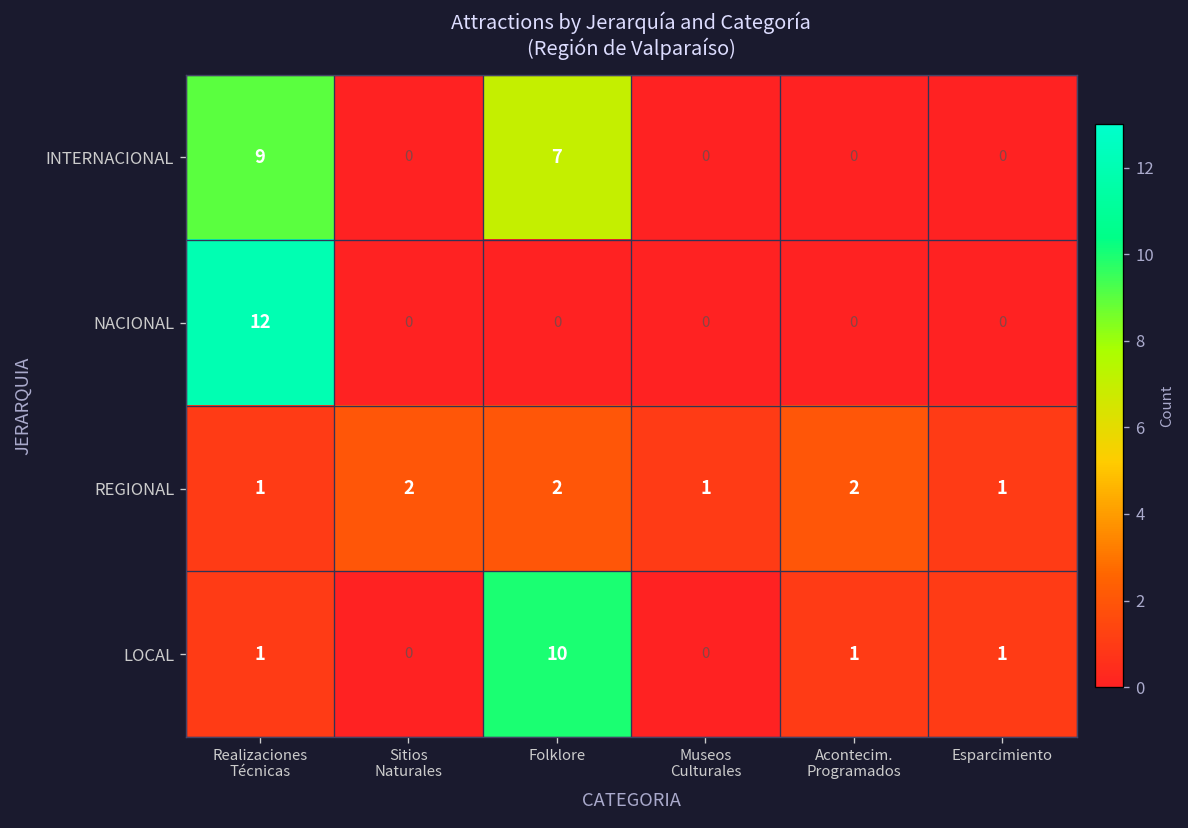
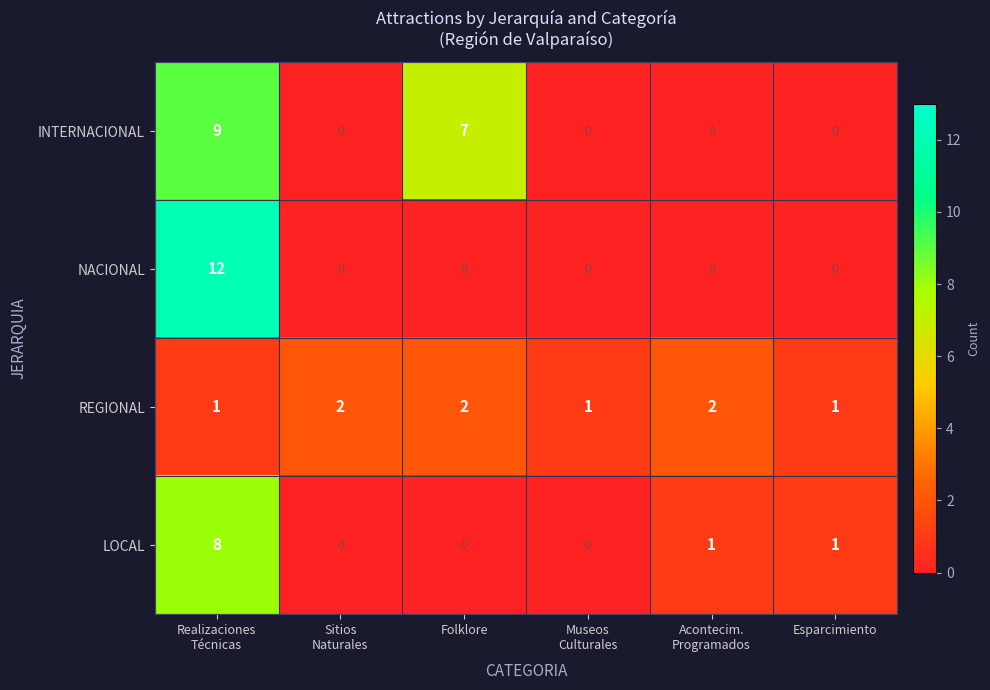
  {
    "INTERNACIONAL": {
      "Realizaciones Técnicas": 9,
      "Sitios Naturales": 0,
      "Folklore": 7,
      "Museos Culturales": 0,
      "Acontecim. Programados": 0,
      "Esparcimiento": 0
    },
    "NACIONAL": {
      "Realizaciones Técnicas": 12,
      "Sitios Naturales": 0,
      "Folklore": 0,
      "Museos Culturales": 0,
      "Acontecim. Programados": 0,
      "Esparcimiento": 0
    },
    "REGIONAL": {
      "Realizaciones Técnicas": 1,
      "Sitios Naturales": 2,
      "Folklore": 2,
      "Museos Culturales": 1,
      "Acontecim. Programados": 2,
      "Esparcimiento": 1
    },
    "LOCAL": {
-     "Realizaciones Técnicas": 1,
+     "Realizaciones Técnicas": 8,
      "Sitios Naturales": 0,
-     "Folklore": 10,
+     "Folklore": 0,
      "Museos Culturales": 0,
      "Acontecim. Programados": 1,
      "Esparcimiento": 1
    }
  }
